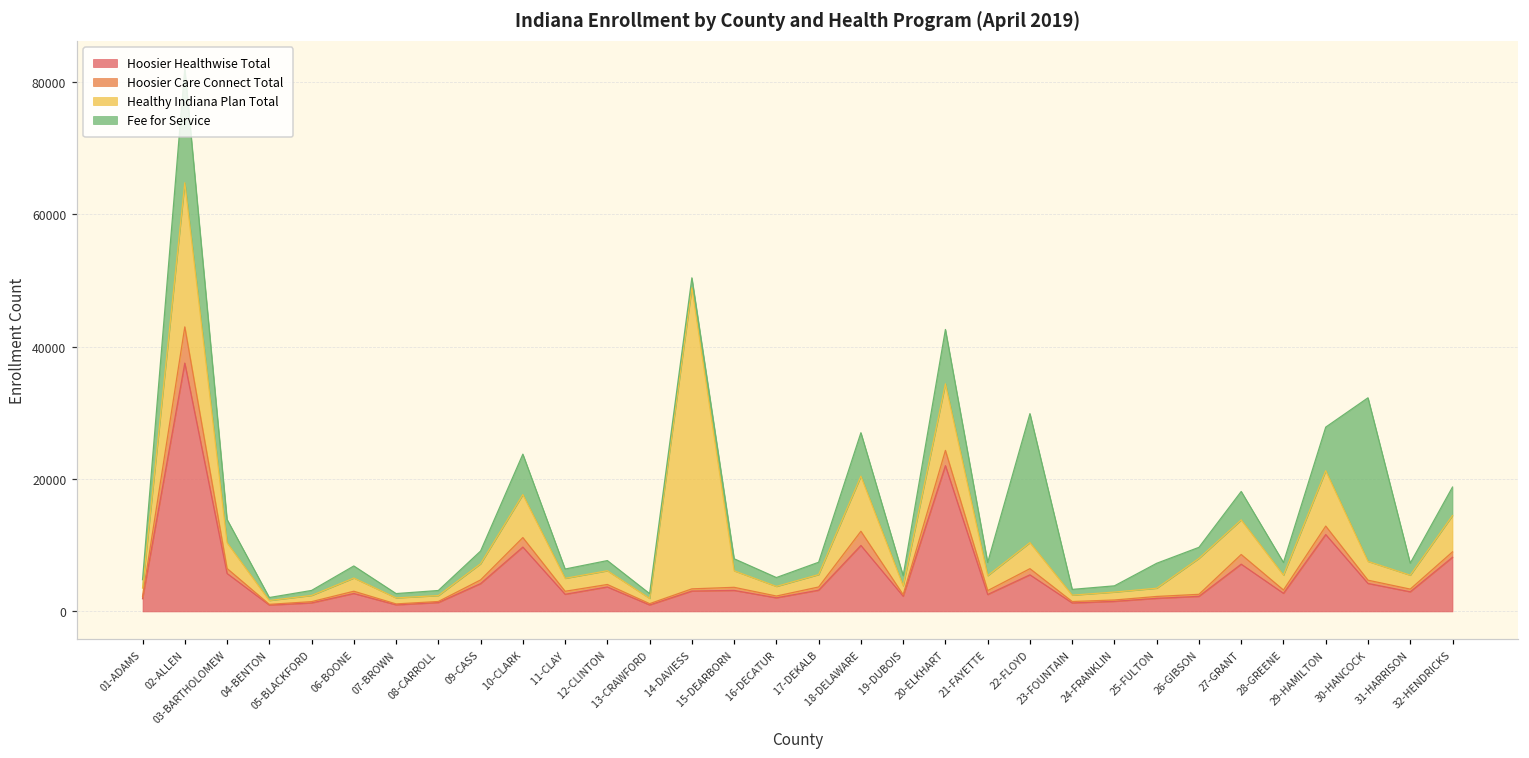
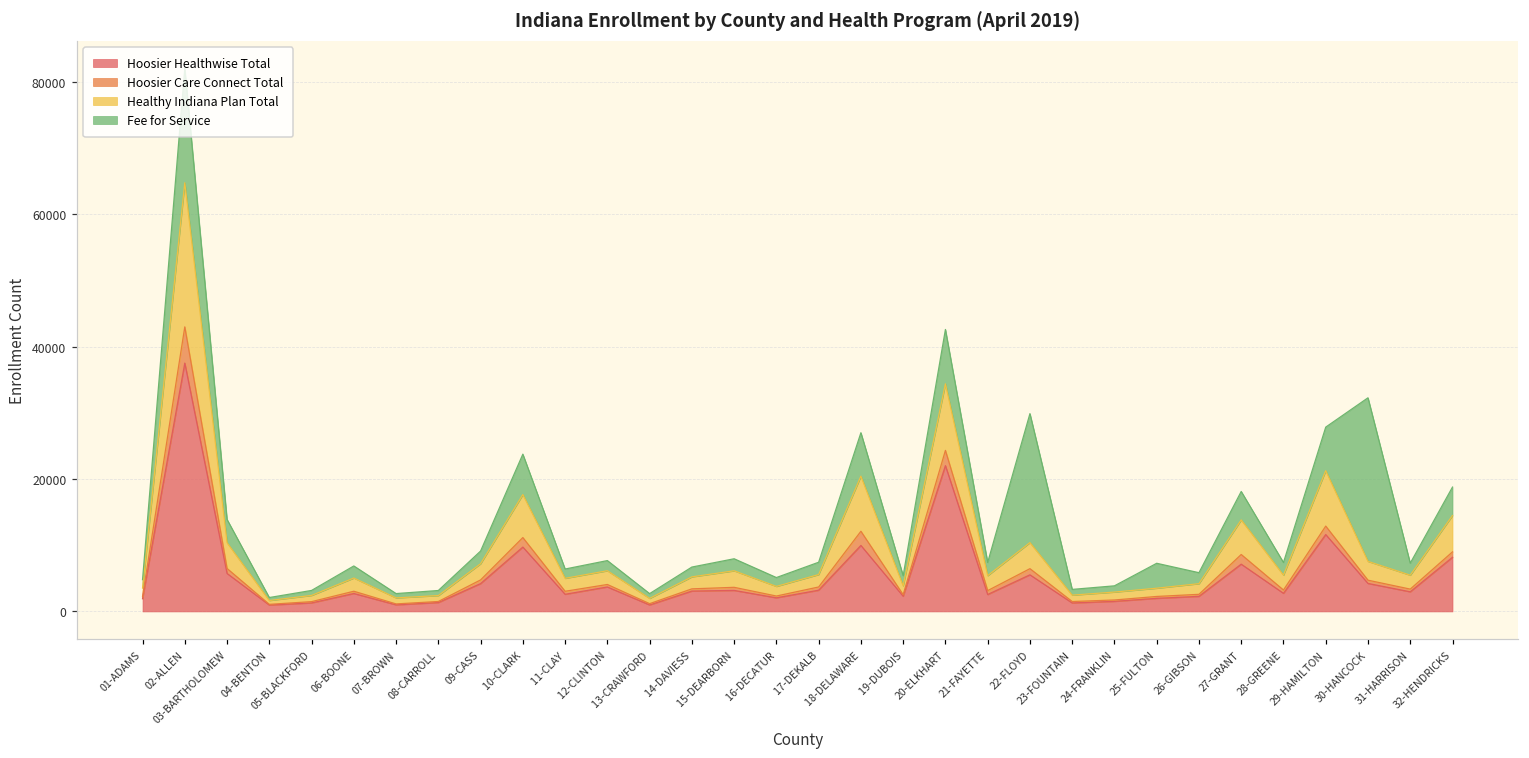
  {
    "Healthy Indiana Plan Total": {
      "01-ADAMS": 1000,
      "02-ALLEN": 22000,
      "03-BARTHOLOMEW": 4000,
      "04-BENTON": 1000,
      "05-BLACKFORD": 1000,
      "06-BOONE": 2000,
      "07-BROWN": 1000,
      "08-CARROLL": 1000,
      "09-CASS": 2000,
      "10-CLARK": 6000,
      "11-CLAY": 2000,
      "12-CLINTON": 2000,
      "13-CRAWFORD": 1000,
-     "14-DAVIESS": 46000,
+     "14-DAVIESS": 2000,
      "15-DEARBORN": 2000,
      "16-DECATUR": 1000,
      "17-DEKALB": 2000,
      "18-DELAWARE": 8000,
      "19-DUBOIS": 1000,
      "20-ELKHART": 10000,
      "21-FAYETTE": 2000,
      "22-FLOYD": 4000,
      "23-FOUNTAIN": 1000,
      "24-FRANKLIN": 1000,
      "25-FULTON": 1000,
-     "26-GIBSON": 5000,
+     "26-GIBSON": 2000,
      "27-GRANT": 5000,
      "28-GREENE": 2000,
      "29-HAMILTON": 8000,
      "30-HANCOCK": 3000,
      "31-HARRISON": 2000,
      "32-HENDRICKS": 5000
    },
    "Fee for Service": {
      "01-ADAMS": 1000,
      "03-BARTHOLOMEW": 4000,
      "04-BENTON": 0,
      "05-BLACKFORD": 1000,
      "06-BOONE": 2000,
      "07-BROWN": 1000,
      "08-CARROLL": 1000,
      "09-CASS": 2000,
      "10-CLARK": 6000,
      "11-CLAY": 1000,
      "12-CLINTON": 2000,
      "13-CRAWFORD": 1000,
      "14-DAVIESS": 1000,
      "15-DEARBORN": 2000,
      "16-DECATUR": 1000,
      "17-DEKALB": 2000,
      "18-DELAWARE": 7000,
      "19-DUBOIS": 2000,
      "20-ELKHART": 8000,
      "21-FAYETTE": 2000,
      "22-FLOYD": 19000,
      "23-FOUNTAIN": 1000,
      "24-FRANKLIN": 1000,
      "25-FULTON": 4000,
      "26-GIBSON": 2000,
      "27-GRANT": 4000,
      "28-GREENE": 2000,
      "29-HAMILTON": 7000,
      "30-HANCOCK": 25000,
      "31-HARRISON": 2000,
      "32-HENDRICKS": 4000
    }
  }
